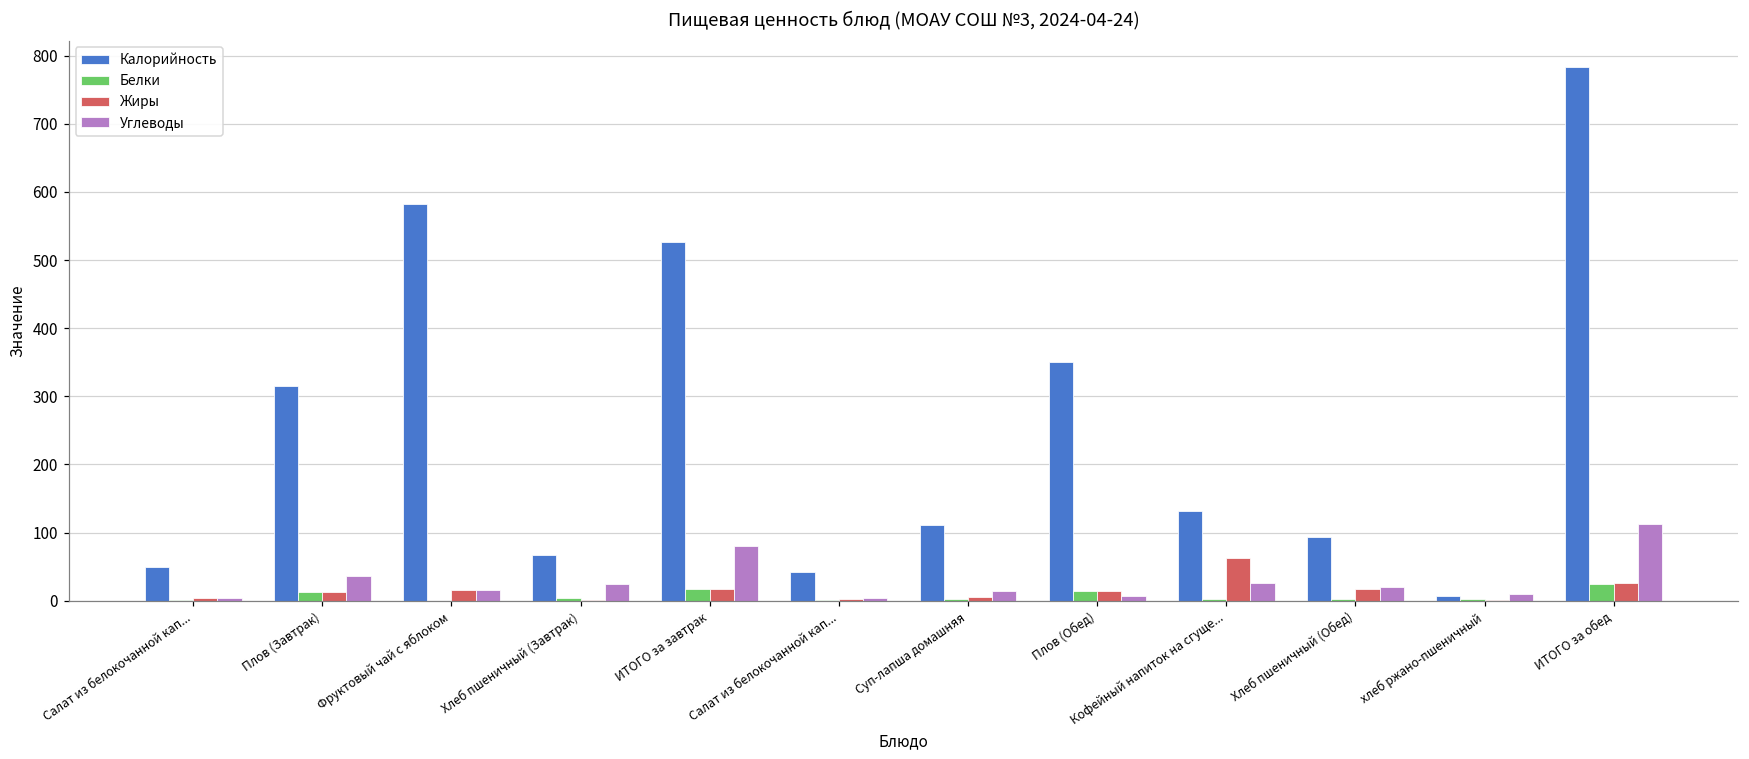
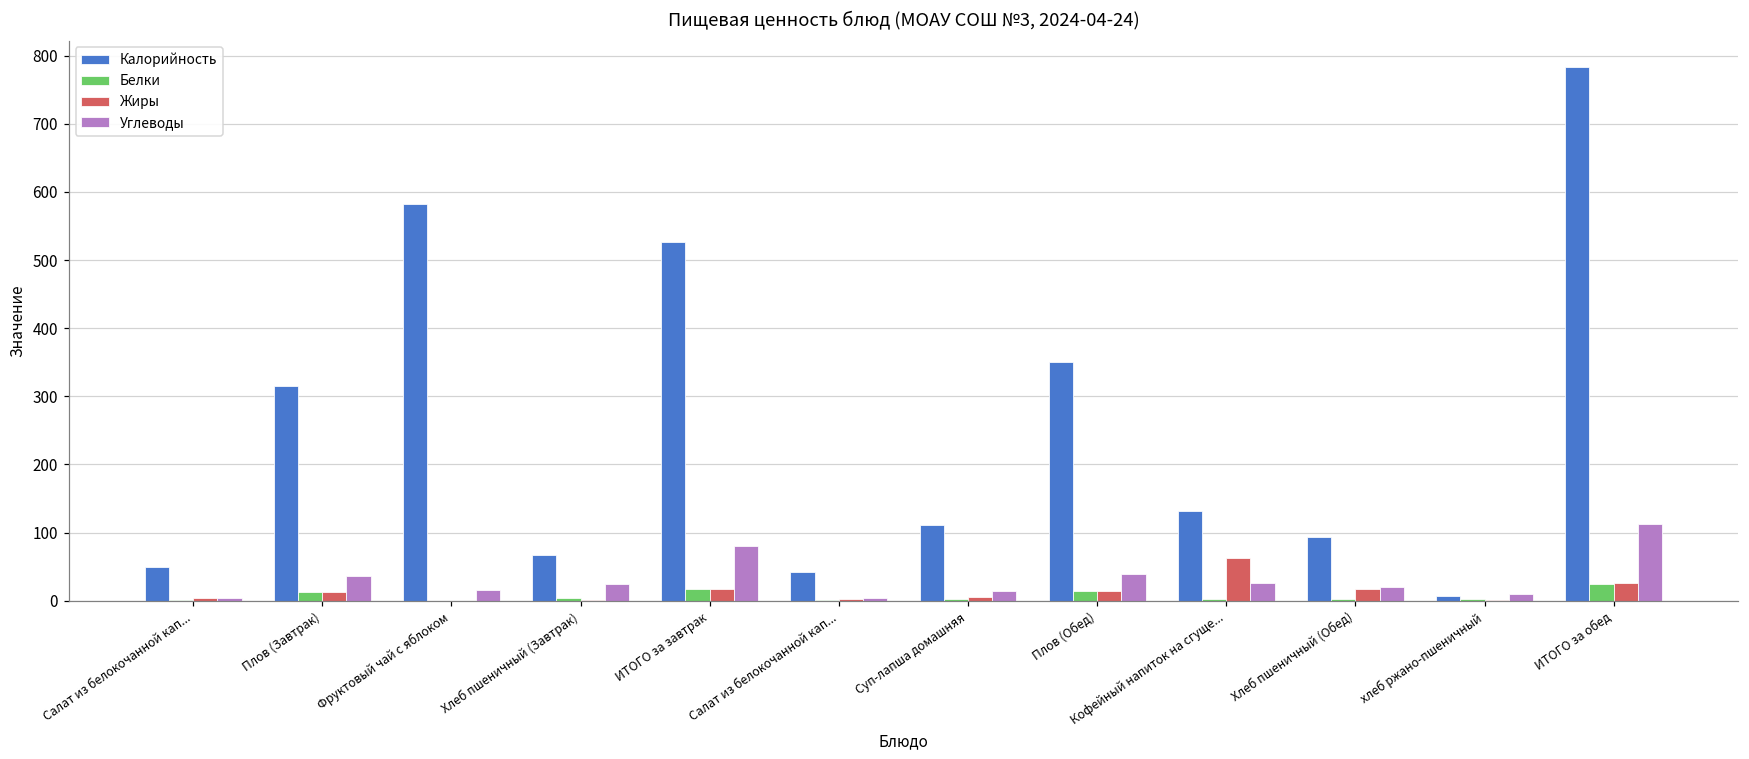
  {
    "Калорийность": {
      "Плов (Завтрак)": 320,
      "Фруктовый чай с яблоком": 580,
      "Хлеб пшеничный (Завтрак)": 70,
      "ИТОГО за завтрак": 530,
      "Суп-лапша домашняя": 110,
      "Плов (Обед)": 350,
      "Кофейный напиток на сгуще...": 130,
      "Хлеб пшеничный (Обед)": 90,
      "хлеб ржано-пшеничный": 10,
      "ИТОГО за обед": 780
    },
    "Белки": {
      "Плов (Завтрак)": 10,
      "ИТОГО за завтрак": 20,
      "Плов (Обед)": 10,
      "ИТОГО за обед": 20
    },
    "Жиры": {
      "Плов (Завтрак)": 10,
-     "Фруктовый чай с яблоком": 20,
+     "Фруктовый чай с яблоком": 0,
      "ИТОГО за завтрак": 20,
      "Суп-лапша домашняя": 10,
      "Плов (Обед)": 10,
      "Кофейный напиток на сгуще...": 60,
      "Хлеб пшеничный (Обед)": 20,
      "ИТОГО за обед": 30
    },
    "Углеводы": {
      "Плов (Завтрак)": 40,
      "Фруктовый чай с яблоком": 20,
      "Хлеб пшеничный (Завтрак)": 20,
      "ИТОГО за завтрак": 80,
      "Суп-лапша домашняя": 10,
-     "Плов (Обед)": 10,
+     "Плов (Обед)": 40,
      "Кофейный напиток на сгуще...": 30,
      "Хлеб пшеничный (Обед)": 20,
      "хлеб ржано-пшеничный": 10,
      "ИТОГО за обед": 110
    }
  }
